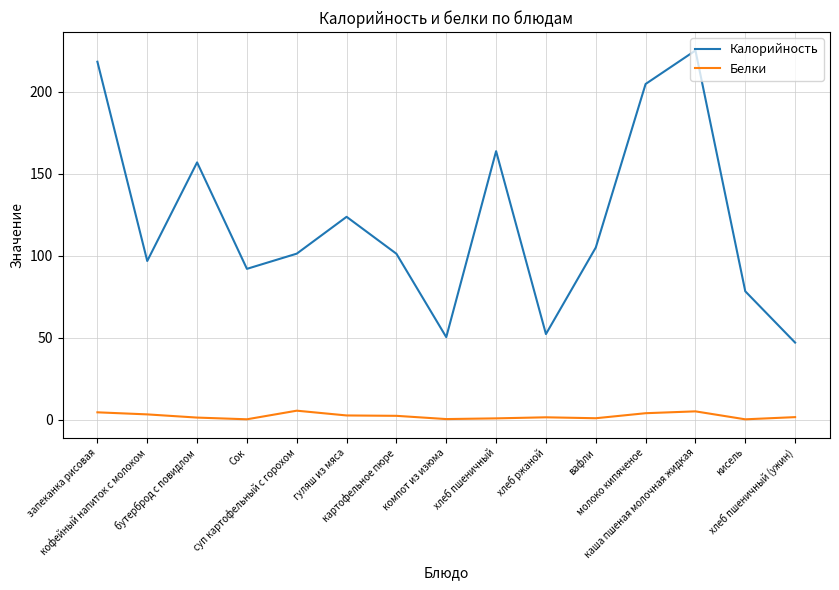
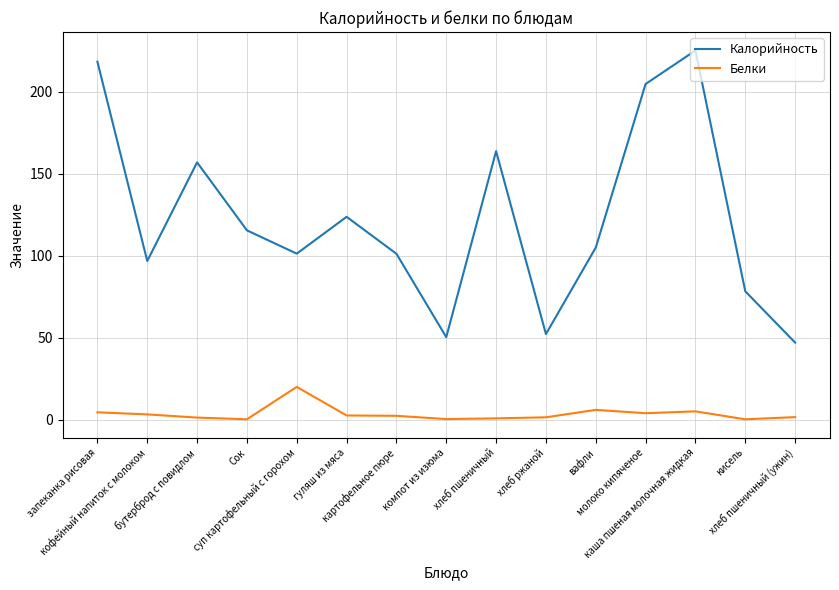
  {
    "Калорийность": {
      "запеканка рисовая": 218,
      "кофейный напиток с молоком": 97,
      "бутерброд с повидлом": 157,
-     "Сок": 92,
+     "Сок": 116,
      "суп картофельный с горохом": 101,
      "гуляш из мяса": 124,
      "картофельное пюре": 101,
      "компот из изюма": 50,
      "хлеб пшеничный": 164,
      "хлеб ржаной": 52,
      "вафли": 105,
      "молоко кипяченое": 205,
      "кисель": 78,
      "хлеб пшеничный (ужин)": 47
    },
    "Белки": {
      "запеканка рисовая": 4,
      "кофейный напиток с молоком": 3,
      "бутерброд с повидлом": 1,
      "Сок": 0,
-     "суп картофельный с горохом": 5,
+     "суп картофельный с горохом": 20,
      "гуляш из мяса": 3,
      "картофельное пюре": 2,
      "компот из изюма": 0,
      "хлеб пшеничный": 1,
      "хлеб ржаной": 1,
-     "вафли": 1,
+     "вафли": 6,
      "молоко кипяченое": 4,
      "каша пшеная молочная жидкая": 5,
      "кисель": 0,
      "хлеб пшеничный (ужин)": 2
    }
  }
